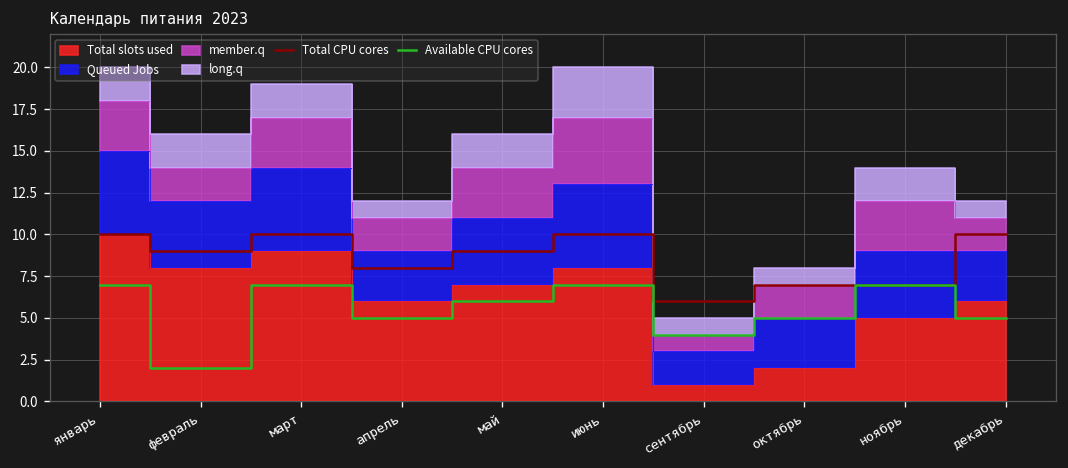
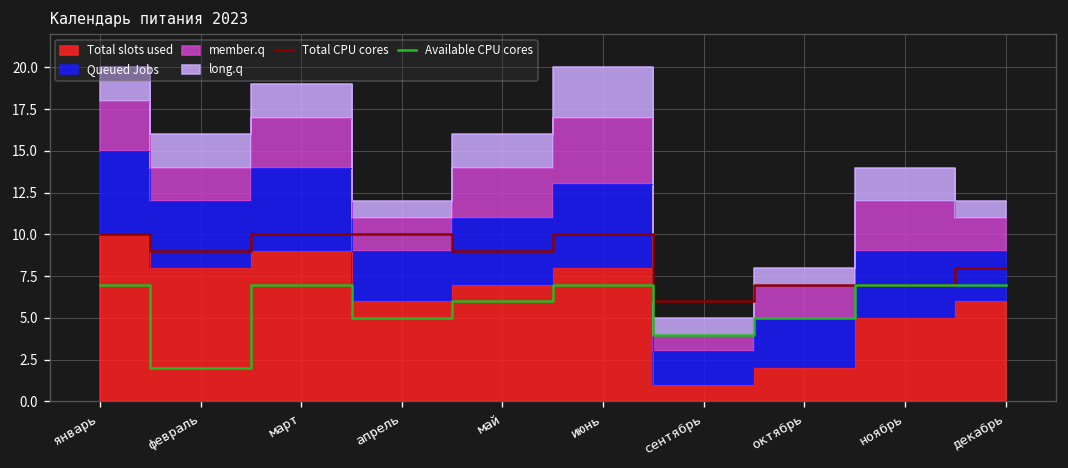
  {
    "Total CPU cores": {
      "февраль": 9,
      "март": 10,
-     "апрель": 8,
+     "апрель": 10,
      "май": 9,
      "июнь": 10,
      "сентябрь": 6,
-     "декабрь": 10
+     "декабрь": 8
    },
    "Available CPU cores": {
      "январь": 7,
      "февраль": 2,
      "март": 7,
      "апрель": 5,
      "май": 6,
      "июнь": 7,
-     "декабрь": 5
+     "декабрь": 7
    }
  }
